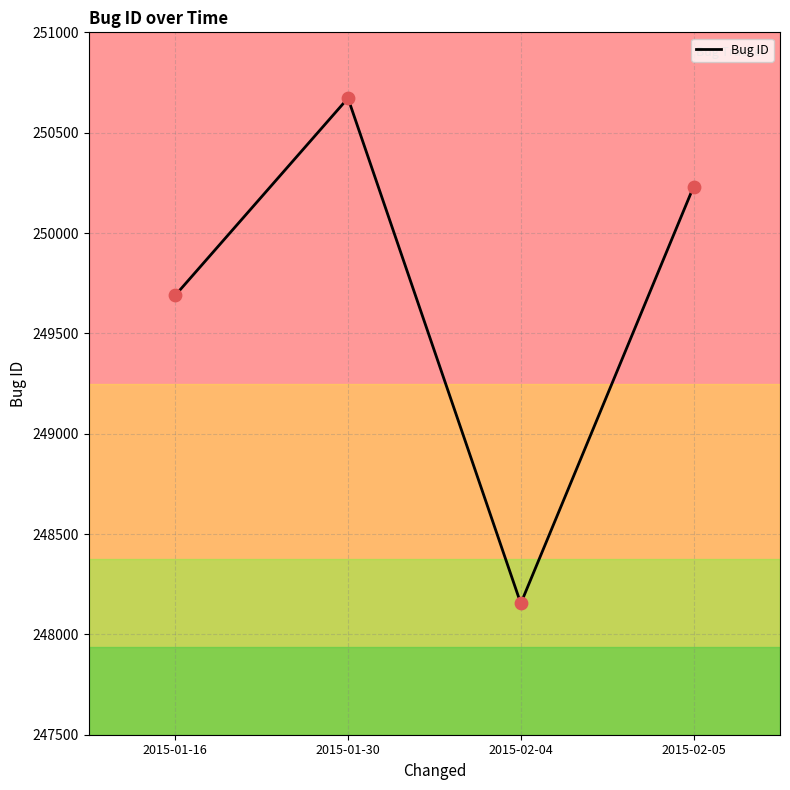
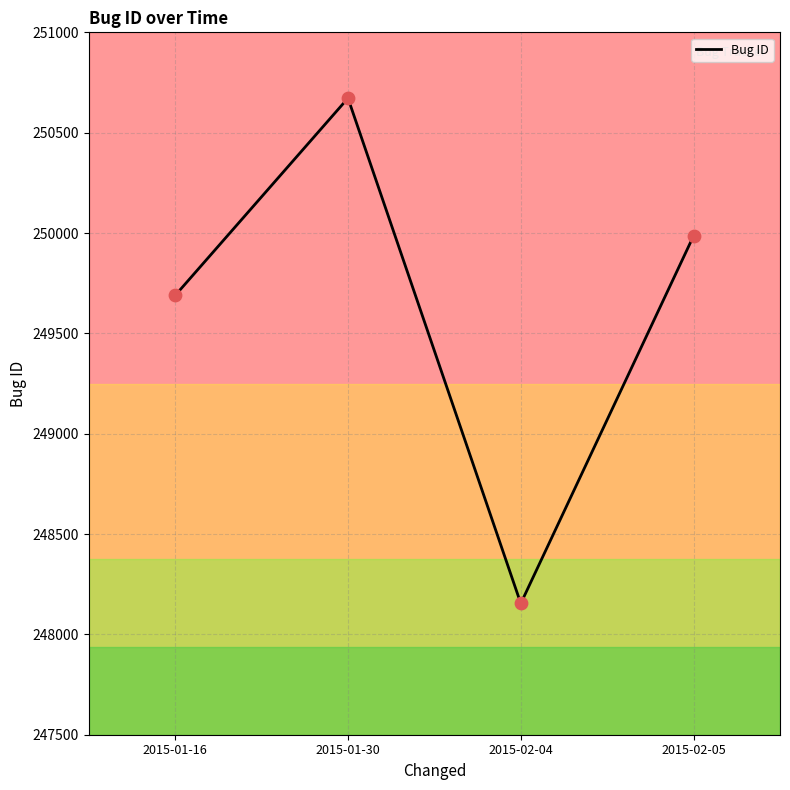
  {
    "Bug ID": {
      "2015-01-16": 249690,
      "2015-01-30": 250670,
      "2015-02-04": 248150,
-     "2015-02-05": 250230
+     "2015-02-05": 249990
    }
  }
